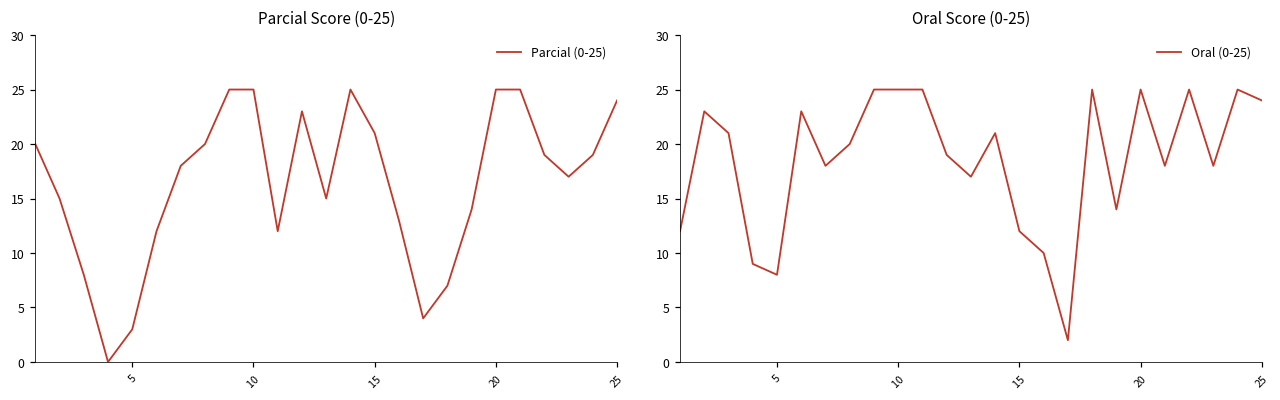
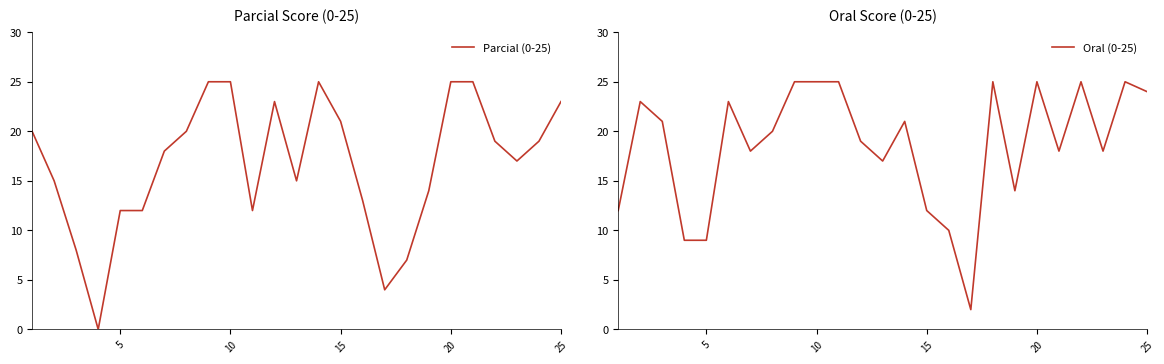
  {
    "Parcial Score (0-25)": {
-     "5": 3,
+     "5": 12,
      "10": 25,
      "15": 21,
      "20": 25,
-     "25": 24
+     "25": 23
    },
    "Oral Score (0-25)": {
-     "5": 8,
+     "5": 9,
      "10": 25,
      "15": 12,
      "20": 25,
      "25": 24
    }
  }
